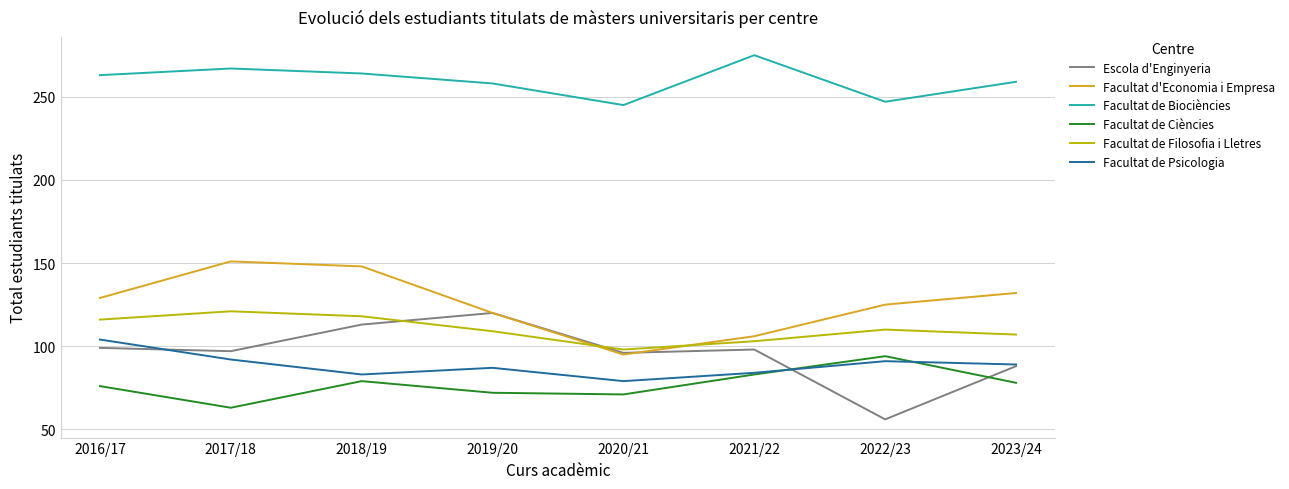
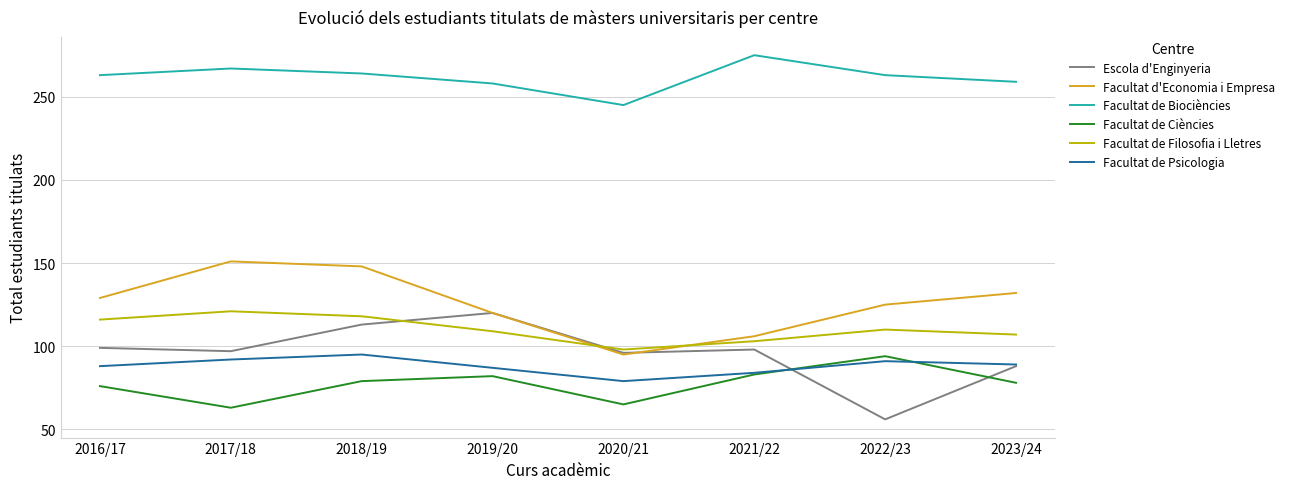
  {
    "Escola d'Enginyeria": {
      "2016/17": 99,
      "2017/18": 97,
      "2018/19": 113,
      "2021/22": 98,
      "2022/23": 56
    },
    "Facultat de Biociències": {
      "2016/17": 263,
      "2017/18": 267,
      "2018/19": 264,
      "2019/20": 258,
      "2020/21": 245,
      "2021/22": 275,
-     "2022/23": 247,
+     "2022/23": 263,
      "2023/24": 259
    },
    "Facultat de Ciències": {
      "2016/17": 76,
      "2017/18": 63,
      "2018/19": 79,
-     "2019/20": 72,
-     "2020/21": 71,
+     "2019/20": 82,
+     "2020/21": 65,
      "2022/23": 94,
      "2023/24": 78
    },
    "Facultat de Psicologia": {
-     "2016/17": 104,
+     "2016/17": 88,
      "2017/18": 92,
-     "2018/19": 83,
+     "2018/19": 95,
      "2019/20": 87,
      "2020/21": 79,
      "2022/23": 91
    }
  }
